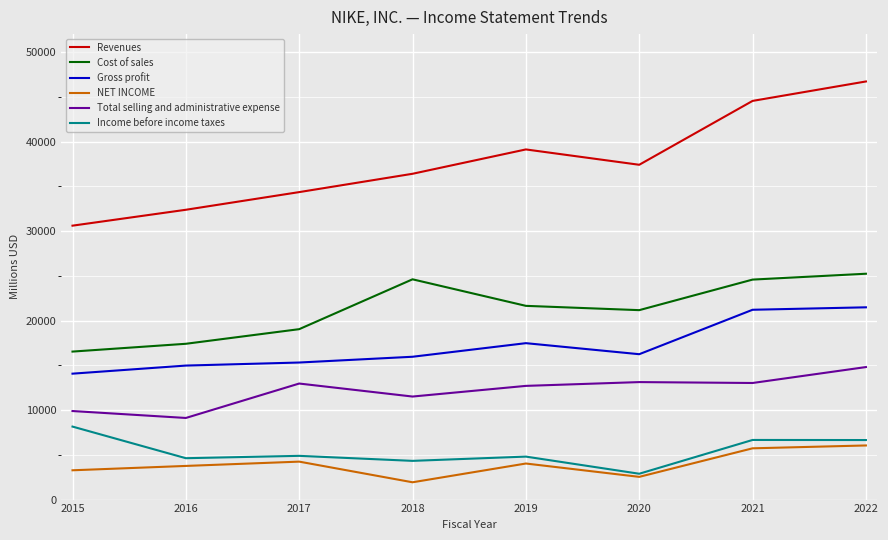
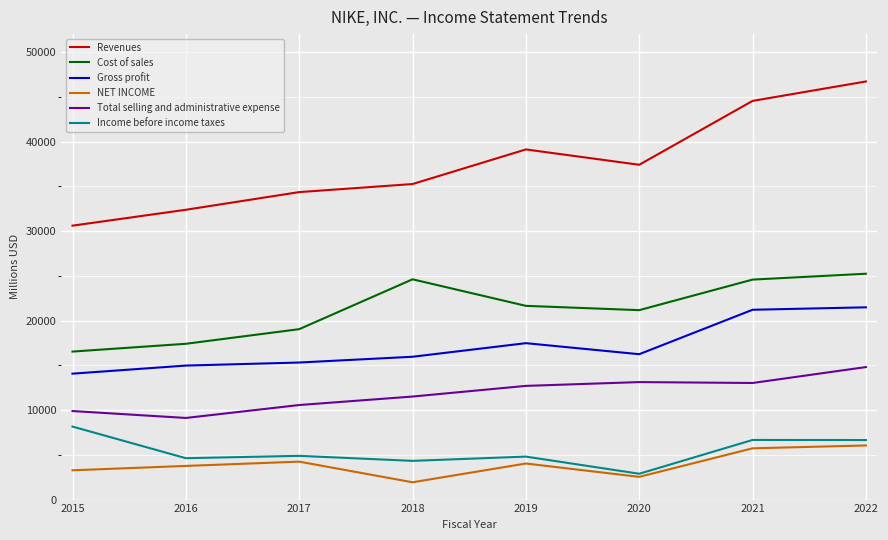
  {
    "Revenues": {
      "2015": 31000,
      "2016": 32000,
      "2017": 34000,
-     "2018": 36000,
+     "2018": 35000,
      "2019": 39000,
      "2020": 37000,
      "2021": 45000,
      "2022": 47000
    },
    "Cost of sales": {
      "2015": 17000,
      "2016": 17000,
      "2017": 19000,
      "2018": 25000,
      "2019": 22000,
      "2020": 21000,
      "2021": 25000,
      "2022": 25000
    },
    "Gross profit": {
      "2015": 14000,
      "2016": 15000,
      "2017": 15000,
      "2018": 16000,
      "2019": 17000,
      "2020": 16000,
      "2021": 21000,
      "2022": 21000
    },
    "NET INCOME": {
      "2015": 3000,
      "2016": 4000,
      "2017": 4000,
      "2018": 2000,
      "2019": 4000,
      "2020": 3000,
      "2021": 6000,
      "2022": 6000
    },
    "Total selling and administrative expense": {
      "2015": 10000,
      "2016": 9000,
-     "2017": 13000,
+     "2017": 11000,
      "2018": 12000,
      "2019": 13000,
      "2020": 13000,
      "2021": 13000,
      "2022": 15000
    },
    "Income before income taxes": {
      "2015": 8000,
      "2016": 5000,
      "2017": 5000,
      "2018": 4000,
      "2019": 5000,
      "2020": 3000,
      "2021": 7000,
      "2022": 7000
    }
  }
